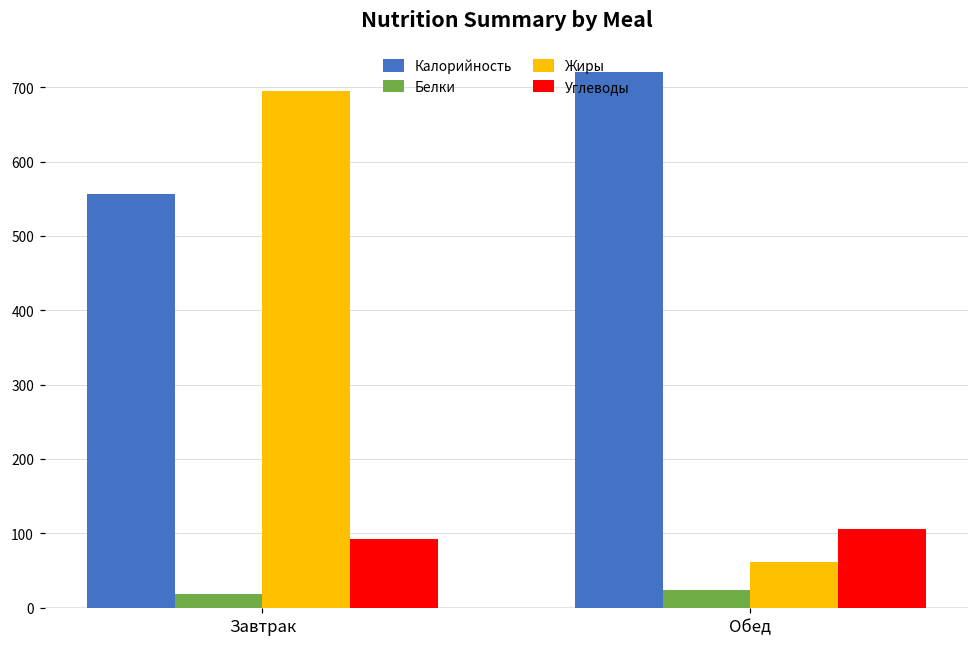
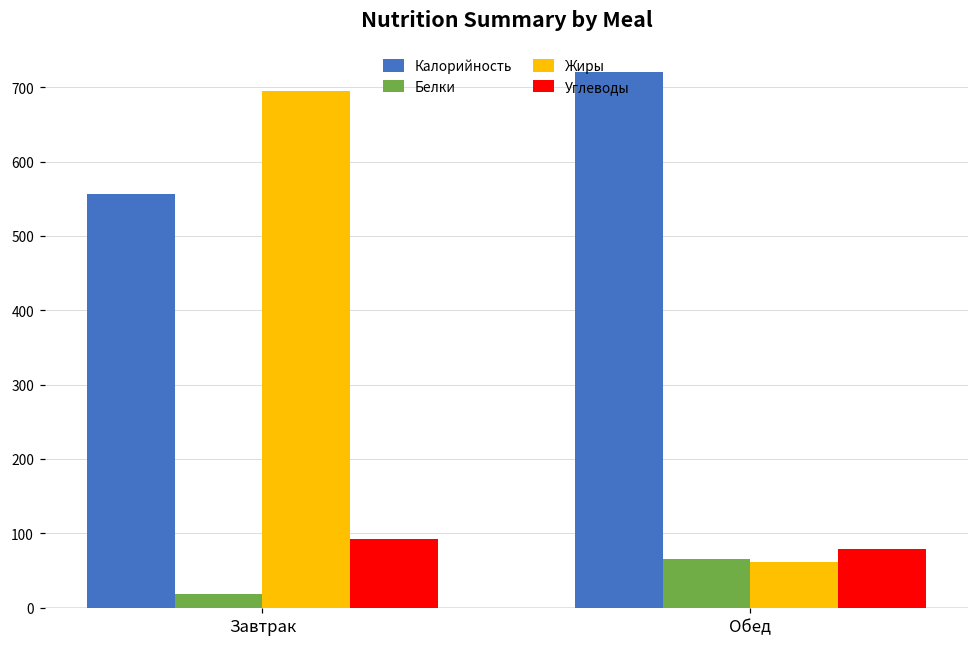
  {
    "Калорийность": {
      "Завтрак": 560,
      "Обед": 720
    },
    "Белки": {
      "Завтрак": 20,
-     "Обед": 20
+     "Обед": 70
    },
    "Жиры": {
      "Завтрак": 690,
      "Обед": 60
    },
    "Углеводы": {
      "Завтрак": 90,
-     "Обед": 110
+     "Обед": 80
    }
  }
